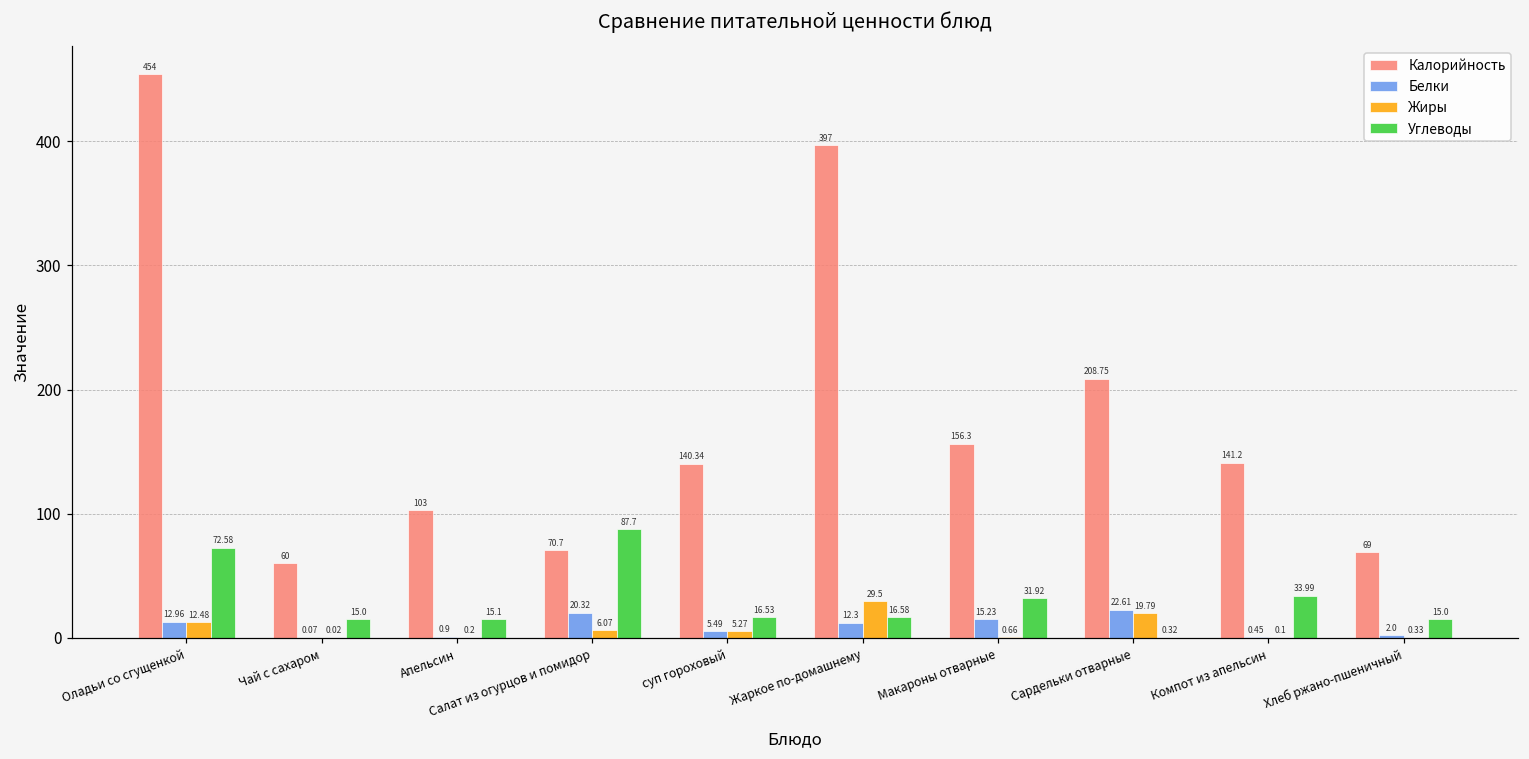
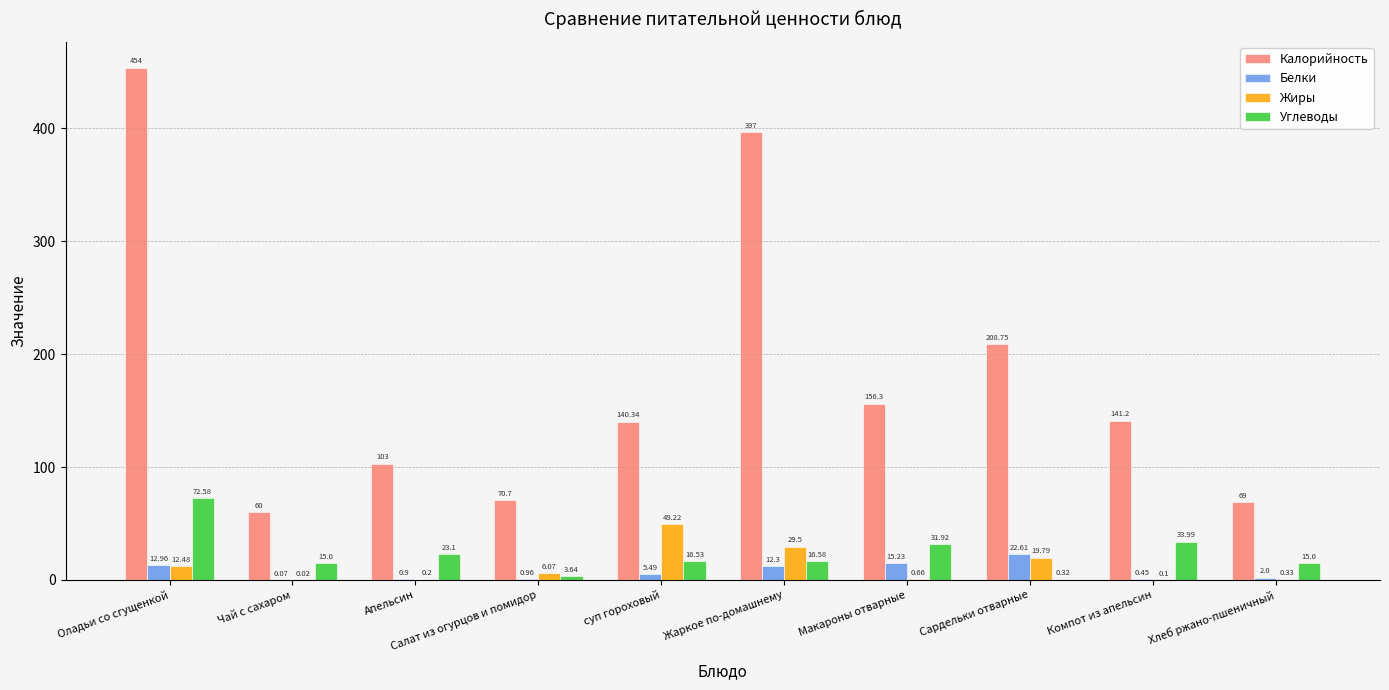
  {
    "Калорийность": {
      "Оладьи со сгущенкой": 454,
      "Чай с сахаром": 60,
      "Апельсин": 103,
      "Салат из огурцов и помидор": 70.7,
      "суп гороховый": 140.34,
      "Жаркое по-домашнему": 397,
      "Макароны отварные": 156.3,
      "Сардельки отварные": 208.75,
      "Компот из апельсин": 141.2,
      "Хлеб ржано-пшеничный": 69
    },
    "Белки": {
      "Оладьи со сгущенкой": 12.96,
      "Чай с сахаром": 0.07,
      "Апельсин": 0.9,
-     "Салат из огурцов и помидор": 20.32,
+     "Салат из огурцов и помидор": 0.96,
      "суп гороховый": 5.49,
      "Жаркое по-домашнему": 12.3,
      "Макароны отварные": 15.23,
      "Сардельки отварные": 22.61,
      "Компот из апельсин": 0.45,
      "Хлеб ржано-пшеничный": 2.0
    },
    "Жиры": {
      "Оладьи со сгущенкой": 12.48,
      "Чай с сахаром": 0.02,
      "Апельсин": 0.2,
      "Салат из огурцов и помидор": 6.07,
-     "суп гороховый": 5.27,
+     "суп гороховый": 49.22,
      "Жаркое по-домашнему": 29.5,
      "Макароны отварные": 0.66,
      "Сардельки отварные": 19.79,
      "Компот из апельсин": 0.1,
      "Хлеб ржано-пшеничный": 0.33
    },
    "Углеводы": {
      "Оладьи со сгущенкой": 72.58,
      "Чай с сахаром": 15.0,
-     "Апельсин": 15.1,
-     "Салат из огурцов и помидор": 87.7,
+     "Апельсин": 23.1,
+     "Салат из огурцов и помидор": 3.64,
      "суп гороховый": 16.53,
      "Жаркое по-домашнему": 16.58,
      "Макароны отварные": 31.92,
      "Сардельки отварные": 0.32,
      "Компот из апельсин": 33.99,
      "Хлеб ржано-пшеничный": 15.0
    }
  }
